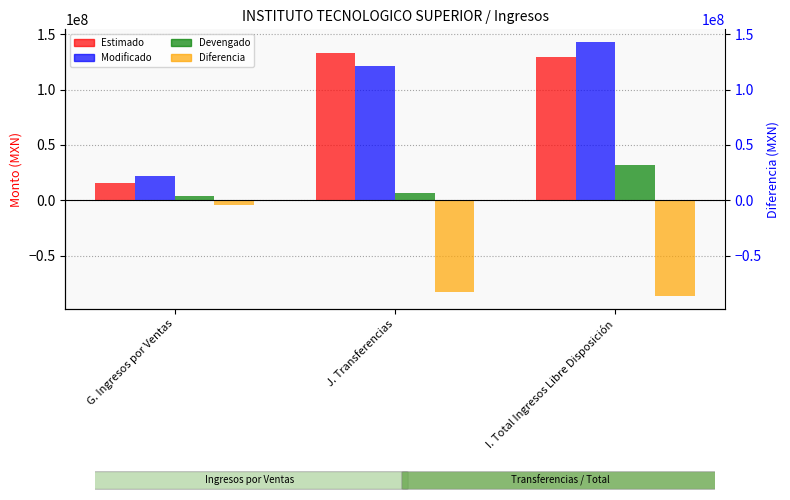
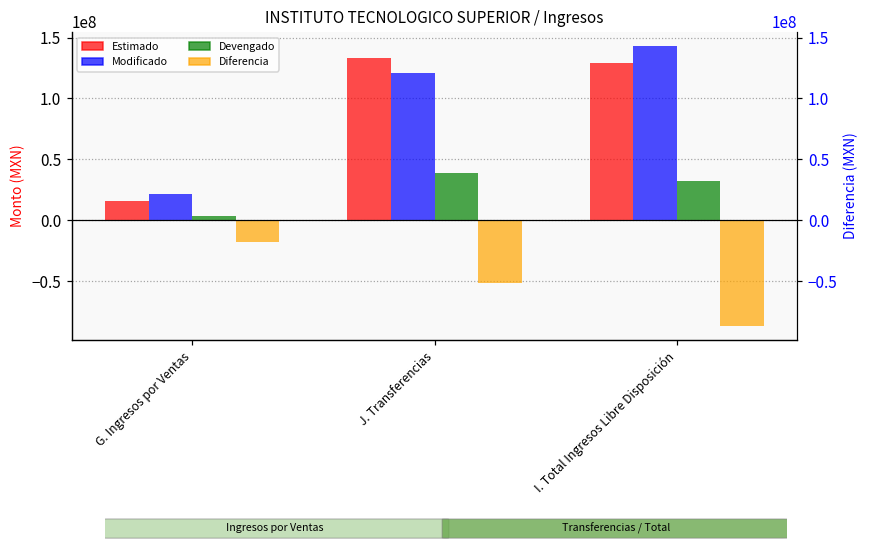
  {
    "Estimado": {
      "G. Ingresos por Ventas": 16000000,
      "J. Transferencias": 133000000,
      "I. Total Ingresos Libre Disposición": 129000000
    },
    "Modificado": {
      "G. Ingresos por Ventas": 22000000,
      "J. Transferencias": 121000000,
      "I. Total Ingresos Libre Disposición": 143000000
    },
    "Devengado": {
      "G. Ingresos por Ventas": 4000000,
-     "J. Transferencias": 6000000,
+     "J. Transferencias": 39000000,
      "I. Total Ingresos Libre Disposición": 32000000
    },
    "Diferencia": {
-     "G. Ingresos por Ventas": -4000000,
-     "J. Transferencias": -82000000,
+     "G. Ingresos por Ventas": -18000000,
+     "J. Transferencias": -51000000,
      "I. Total Ingresos Libre Disposición": -87000000
    }
  }
